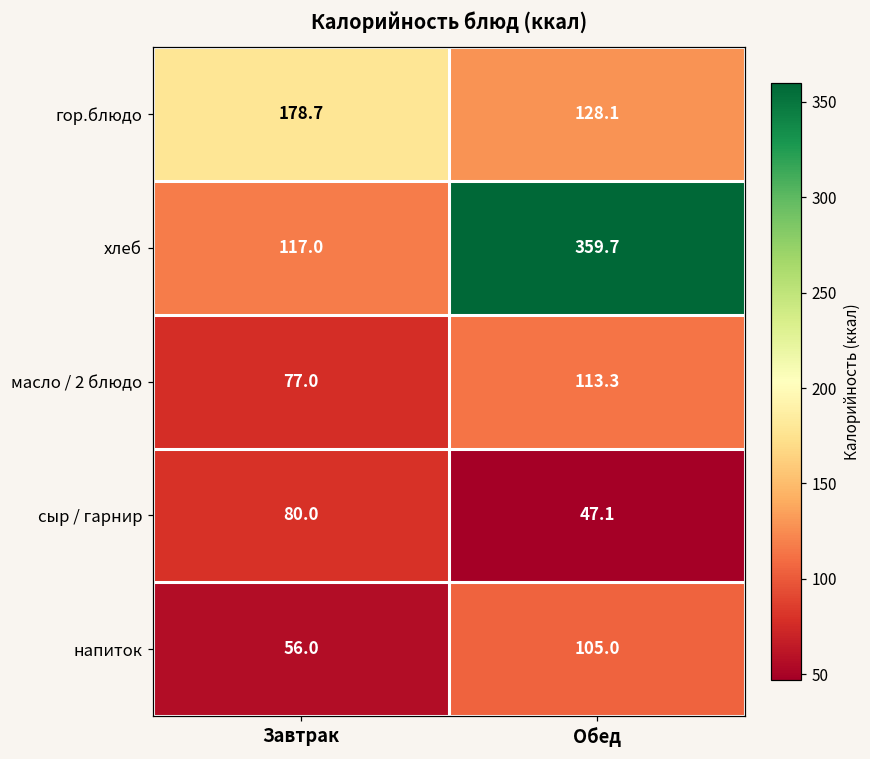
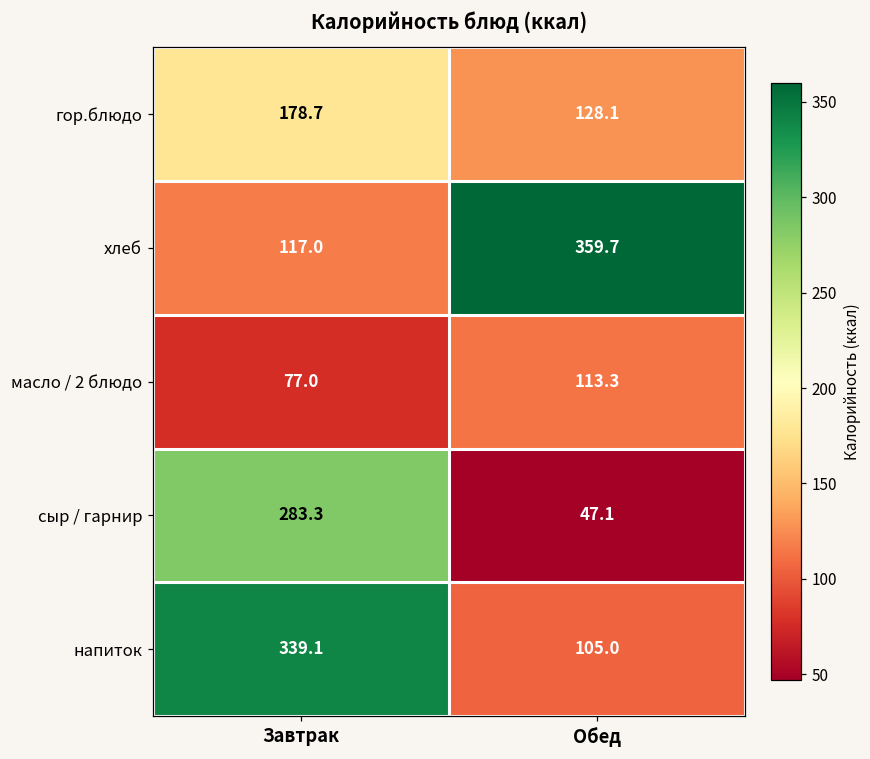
  {
    "гор.блюдо": {
      "Завтрак": 178.7,
      "Обед": 128.1
    },
    "хлеб": {
      "Завтрак": 117.0,
      "Обед": 359.7
    },
    "масло / 2 блюдо": {
      "Завтрак": 77.0,
      "Обед": 113.3
    },
    "сыр / гарнир": {
-     "Завтрак": 80.0,
+     "Завтрак": 283.3,
      "Обед": 47.1
    },
    "напиток": {
-     "Завтрак": 56.0,
+     "Завтрак": 339.1,
      "Обед": 105.0
    }
  }
